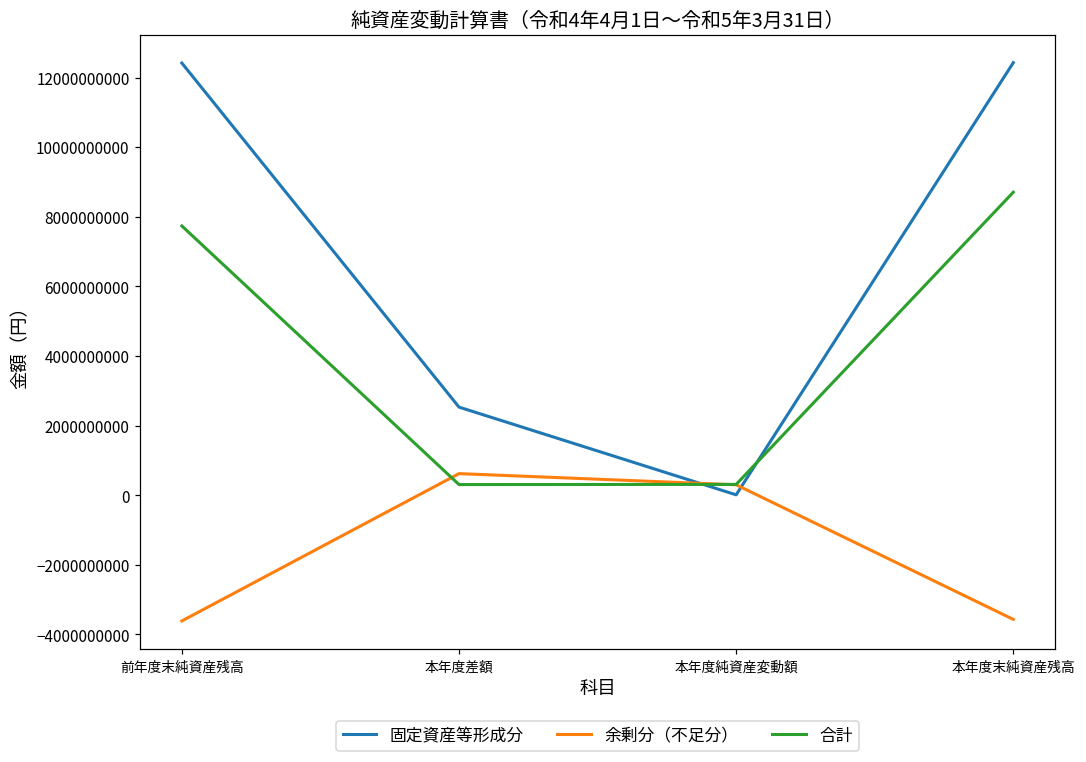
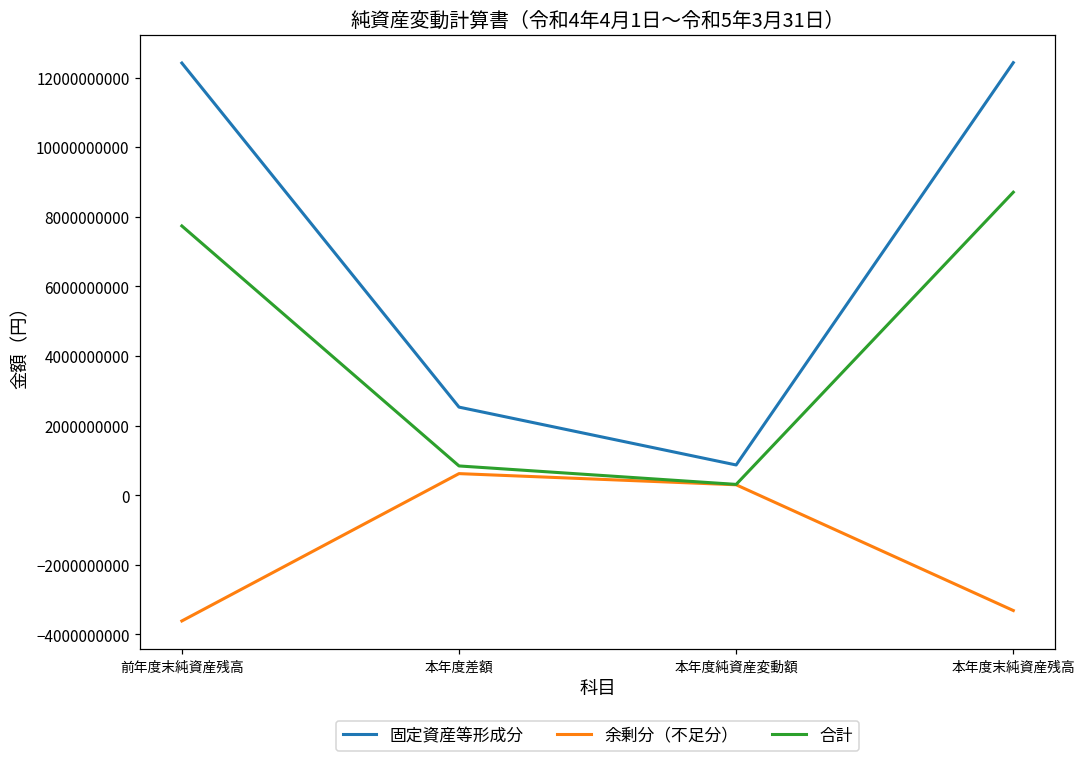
  {
    "固定資産等形成分": {
      "前年度末純資産残高": 12400000000,
      "本年度差額": 2500000000,
-     "本年度純資産変動額": 0,
+     "本年度純資産変動額": 900000000,
      "本年度末純資産残高": 12400000000
    },
    "余剰分（不足分）": {
      "前年度末純資産残高": -3600000000,
      "本年度差額": 600000000,
-     "本年度末純資産残高": -3600000000
+     "本年度末純資産残高": -3300000000
    },
    "合計": {
      "前年度末純資産残高": 7700000000,
-     "本年度差額": 300000000,
+     "本年度差額": 800000000,
      "本年度末純資産残高": 8700000000
    }
  }
